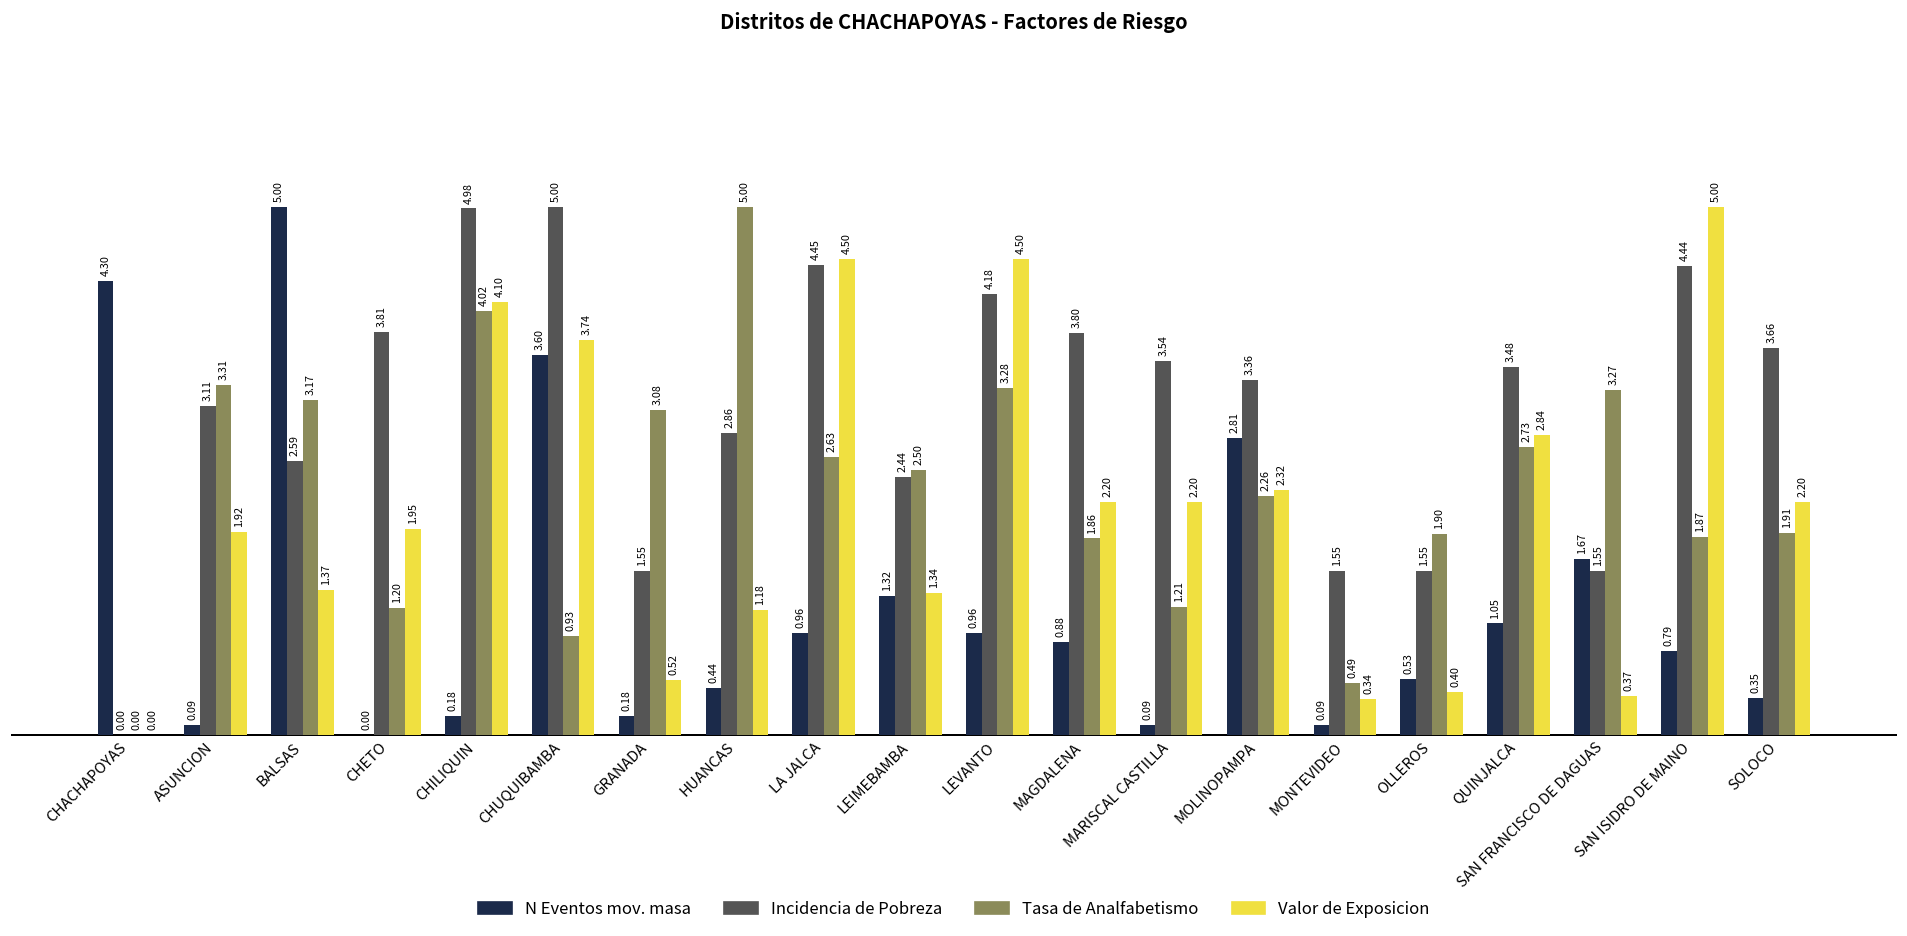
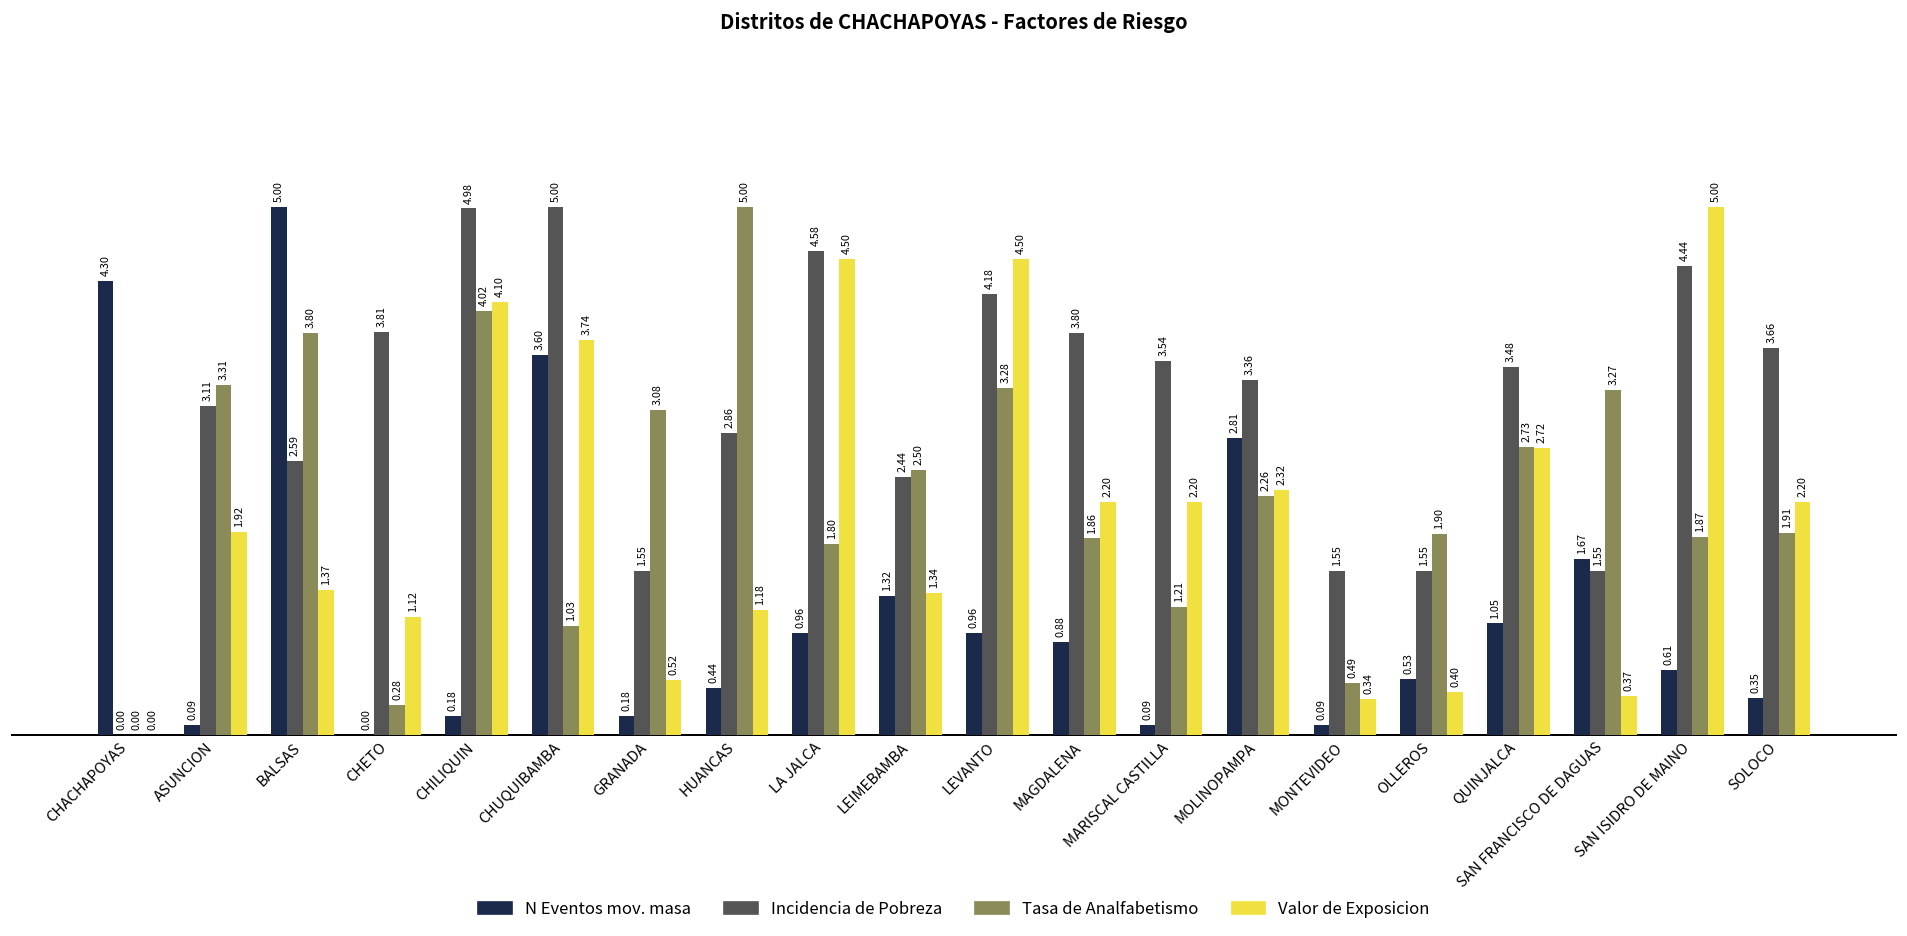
  {
    "N Eventos mov. masa": {
      "CHACHAPOYAS": 4.30,
      "ASUNCION": 0.09,
      "BALSAS": 5.00,
      "CHETO": 0.00,
      "CHILIQUIN": 0.18,
      "CHUQUIBAMBA": 3.60,
      "GRANADA": 0.18,
      "HUANCAS": 0.44,
      "LA JALCA": 0.96,
      "LEIMEBAMBA": 1.32,
      "LEVANTO": 0.96,
      "MAGDALENA": 0.88,
      "MARISCAL CASTILLA": 0.09,
      "MOLINOPAMPA": 2.81,
      "MONTEVIDEO": 0.09,
      "OLLEROS": 0.53,
      "QUINJALCA": 1.05,
      "SAN FRANCISCO DE DAGUAS": 1.67,
-     "SAN ISIDRO DE MAINO": 0.79,
+     "SAN ISIDRO DE MAINO": 0.61,
      "SOLOCO": 0.35
    },
    "Incidencia de Pobreza": {
      "CHACHAPOYAS": 0.00,
      "ASUNCION": 3.11,
      "BALSAS": 2.59,
      "CHETO": 3.81,
      "CHILIQUIN": 4.98,
      "CHUQUIBAMBA": 5.00,
      "GRANADA": 1.55,
      "HUANCAS": 2.86,
-     "LA JALCA": 4.45,
+     "LA JALCA": 4.58,
      "LEIMEBAMBA": 2.44,
      "LEVANTO": 4.18,
      "MAGDALENA": 3.80,
      "MARISCAL CASTILLA": 3.54,
      "MOLINOPAMPA": 3.36,
      "MONTEVIDEO": 1.55,
      "OLLEROS": 1.55,
      "QUINJALCA": 3.48,
      "SAN FRANCISCO DE DAGUAS": 1.55,
      "SAN ISIDRO DE MAINO": 4.44,
      "SOLOCO": 3.66
    },
    "Tasa de Analfabetismo": {
      "CHACHAPOYAS": 0.00,
      "ASUNCION": 3.31,
-     "BALSAS": 3.17,
-     "CHETO": 1.20,
+     "BALSAS": 3.80,
+     "CHETO": 0.28,
      "CHILIQUIN": 4.02,
-     "CHUQUIBAMBA": 0.93,
+     "CHUQUIBAMBA": 1.03,
      "GRANADA": 3.08,
      "HUANCAS": 5.00,
-     "LA JALCA": 2.63,
+     "LA JALCA": 1.80,
      "LEIMEBAMBA": 2.50,
      "LEVANTO": 3.28,
      "MAGDALENA": 1.86,
      "MARISCAL CASTILLA": 1.21,
      "MOLINOPAMPA": 2.26,
      "MONTEVIDEO": 0.49,
      "OLLEROS": 1.90,
      "QUINJALCA": 2.73,
      "SAN FRANCISCO DE DAGUAS": 3.27,
      "SAN ISIDRO DE MAINO": 1.87,
      "SOLOCO": 1.91
    },
    "Valor de Exposicion": {
      "CHACHAPOYAS": 0.00,
      "ASUNCION": 1.92,
      "BALSAS": 1.37,
-     "CHETO": 1.95,
+     "CHETO": 1.12,
      "CHILIQUIN": 4.10,
      "CHUQUIBAMBA": 3.74,
      "GRANADA": 0.52,
      "HUANCAS": 1.18,
      "LA JALCA": 4.50,
      "LEIMEBAMBA": 1.34,
      "LEVANTO": 4.50,
      "MAGDALENA": 2.20,
      "MARISCAL CASTILLA": 2.20,
      "MOLINOPAMPA": 2.32,
      "MONTEVIDEO": 0.34,
      "OLLEROS": 0.40,
-     "QUINJALCA": 2.84,
+     "QUINJALCA": 2.72,
      "SAN FRANCISCO DE DAGUAS": 0.37,
      "SAN ISIDRO DE MAINO": 5.00,
      "SOLOCO": 2.20
    }
  }
